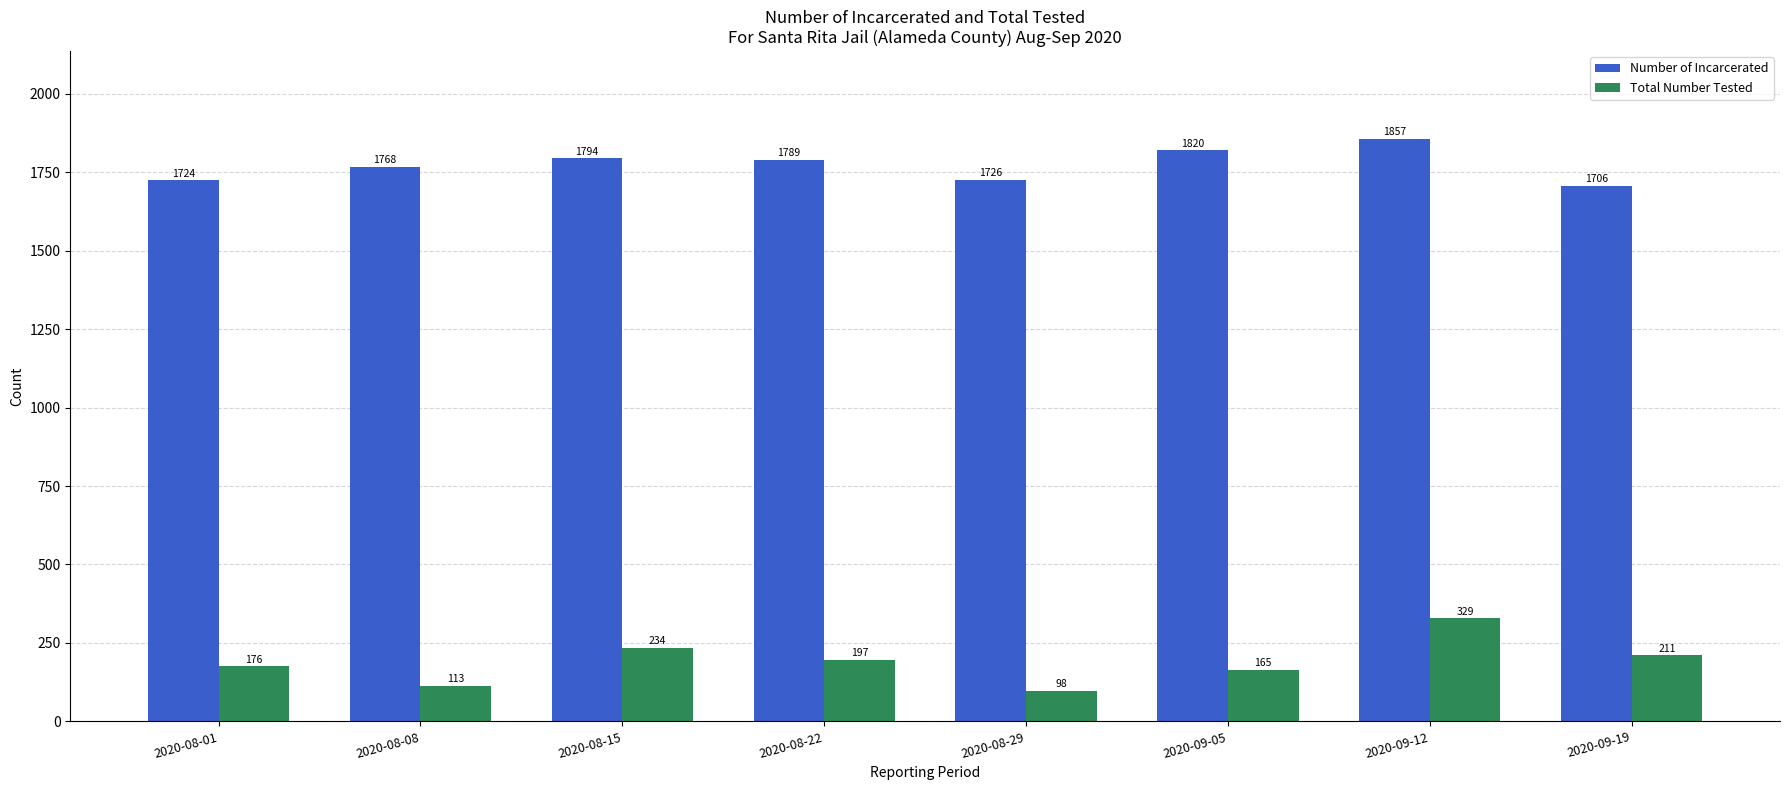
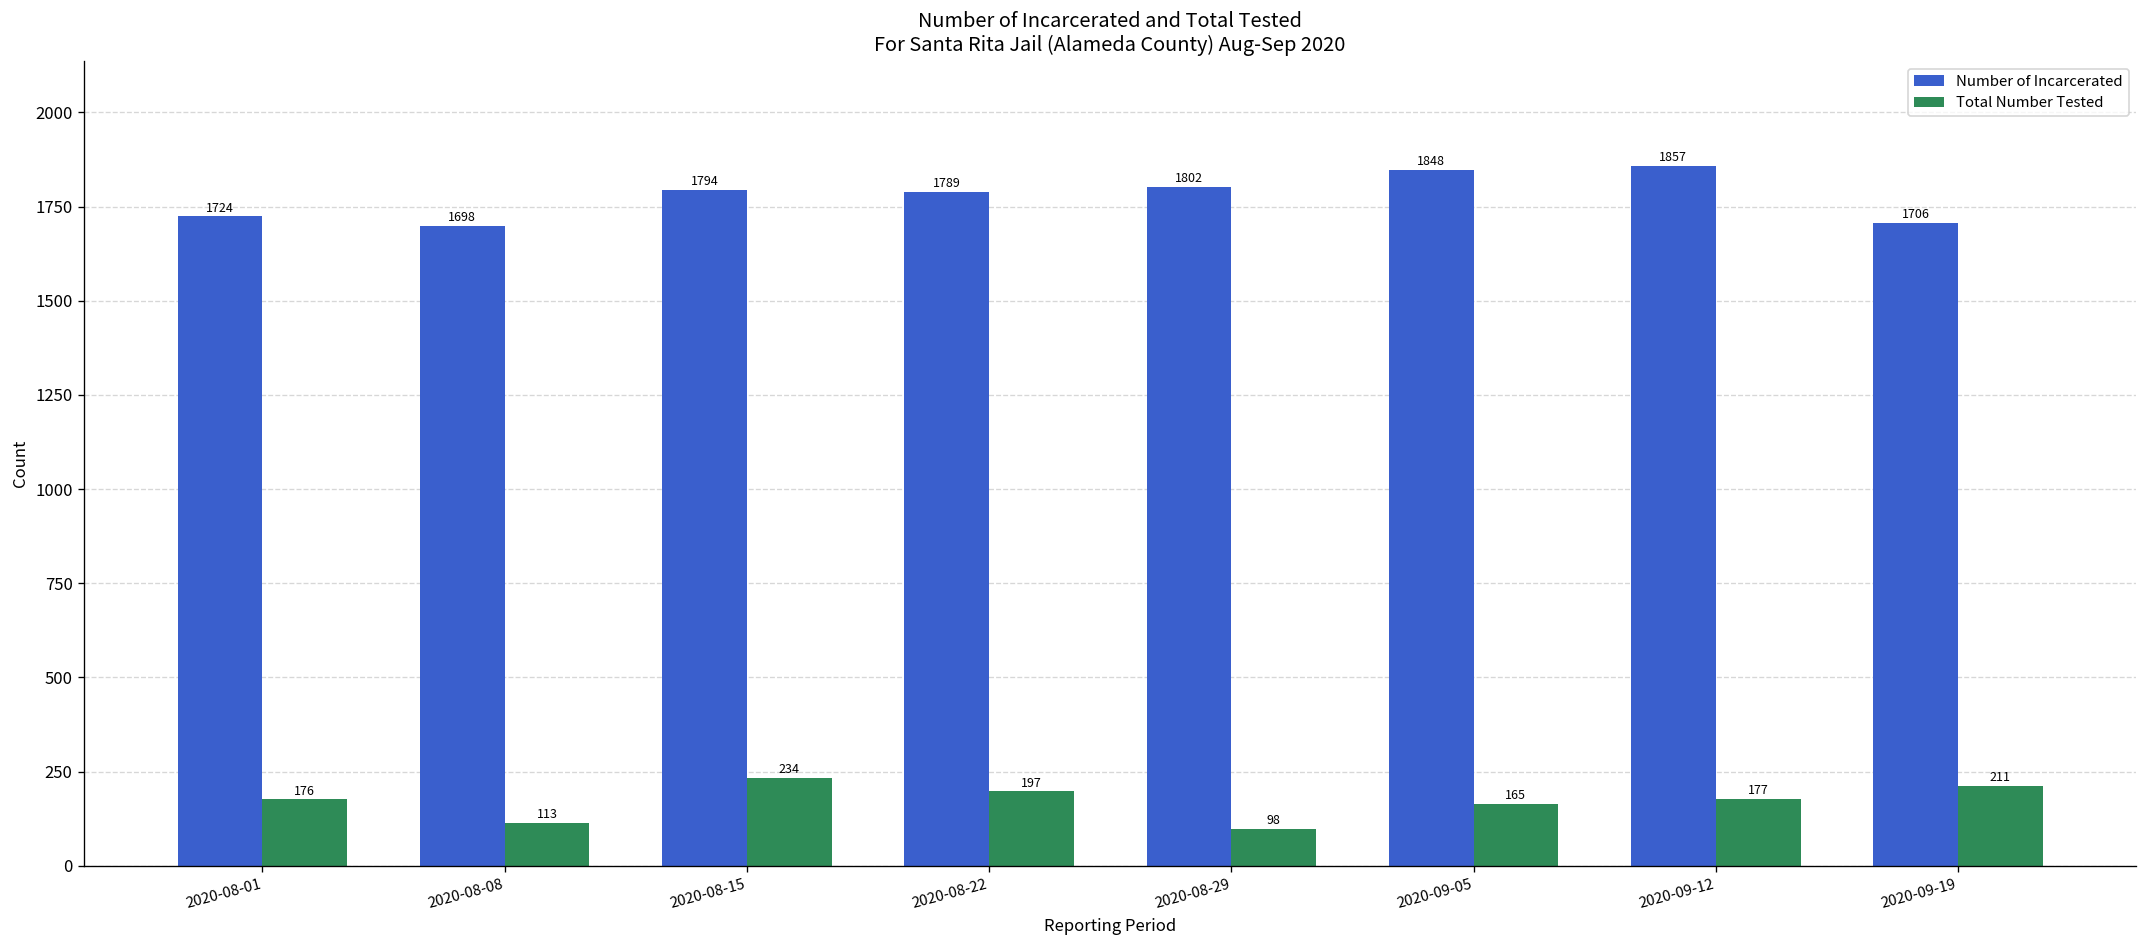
  {
    "Number of Incarcerated": {
      "2020-08-01": 1724,
-     "2020-08-08": 1768,
+     "2020-08-08": 1698,
      "2020-08-15": 1794,
      "2020-08-22": 1789,
-     "2020-08-29": 1726,
-     "2020-09-05": 1820,
+     "2020-08-29": 1802,
+     "2020-09-05": 1848,
      "2020-09-12": 1857,
      "2020-09-19": 1706
    },
    "Total Number Tested": {
      "2020-08-01": 176,
      "2020-08-08": 113,
      "2020-08-15": 234,
      "2020-08-22": 197,
      "2020-08-29": 98,
      "2020-09-05": 165,
-     "2020-09-12": 329,
+     "2020-09-12": 177,
      "2020-09-19": 211
    }
  }
